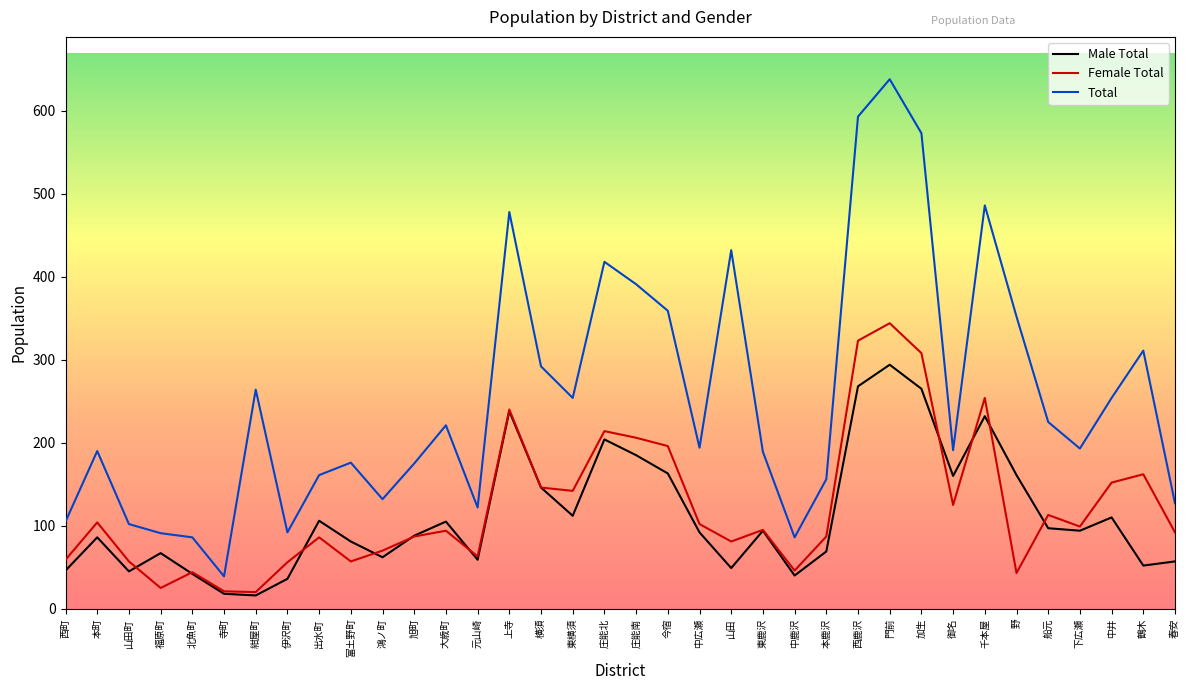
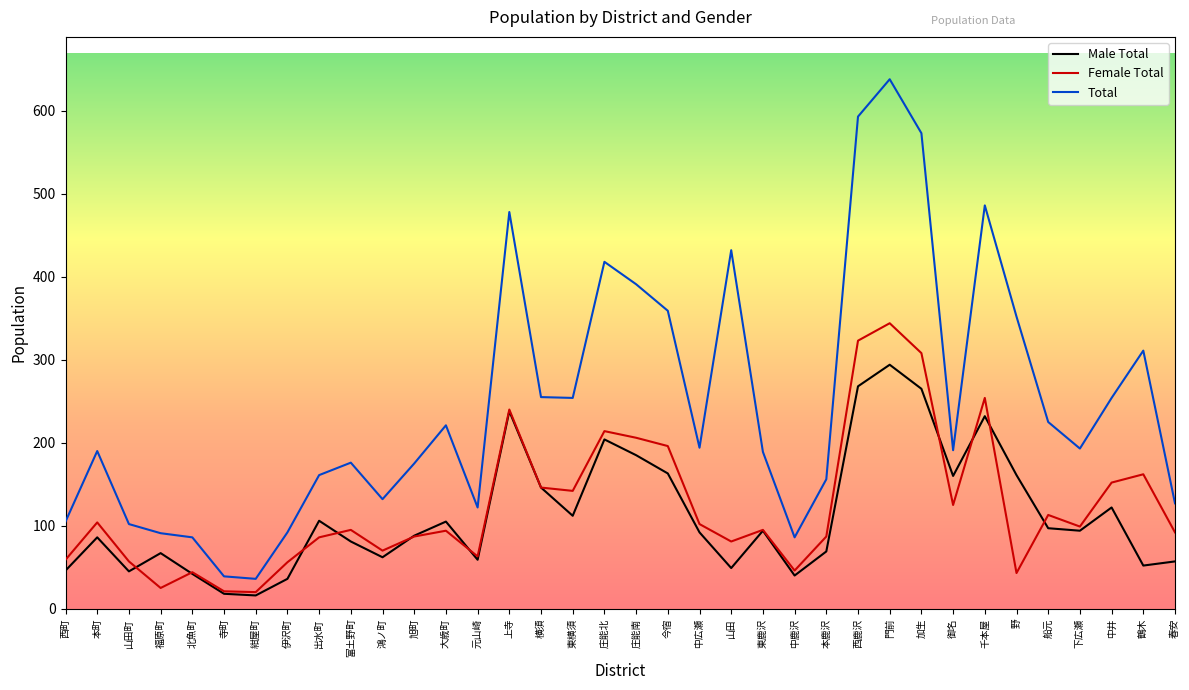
  {
    "Male Total": {
      "西町": 50,
      "本町": 90,
      "山田町": 50,
      "福原町": 70,
      "紺屋町": 20,
      "伊沢町": 40,
      "出水町": 110,
      "富土野町": 80,
      "鴻ノ町": 60,
      "大歳町": 110,
      "元山崎": 60,
      "東横須": 110,
      "庄能北": 200,
      "庄能南": 190,
      "今宿": 160,
      "中広瀬": 90,
      "山田": 50,
      "中鹿沢": 40,
      "本鹿沢": 70,
      "西鹿沢": 270,
      "門前": 290,
      "加生": 270,
      "御名": 160,
      "千本屋": 230,
      "野": 160,
      "船元": 100,
      "下広瀬": 90,
-     "中井": 110,
+     "中井": 120,
      "鶴木": 50,
      "春安": 60
    },
    "Female Total": {
      "西町": 60,
      "本町": 100,
      "山田町": 60,
      "福原町": 30,
      "紺屋町": 20,
      "伊沢町": 60,
      "出水町": 90,
-     "富土野町": 60,
+     "富土野町": 100,
      "鴻ノ町": 70,
      "大歳町": 90,
      "元山崎": 60,
      "東横須": 140,
      "庄能北": 210,
      "庄能南": 210,
      "今宿": 200,
      "中広瀬": 100,
      "山田": 80,
      "中鹿沢": 50,
      "本鹿沢": 90,
      "西鹿沢": 320,
      "門前": 340,
      "加生": 310,
      "御名": 130,
      "千本屋": 250,
      "野": 40,
      "船元": 110,
      "下広瀬": 100,
      "中井": 150,
      "鶴木": 160,
      "春安": 90
    },
    "Total": {
      "西町": 110,
      "本町": 190,
      "山田町": 100,
      "福原町": 90,
      "北魚町": 90,
      "寺町": 40,
-     "紺屋町": 260,
+     "紺屋町": 40,
      "伊沢町": 90,
      "出水町": 160,
      "富土野町": 180,
      "鴻ノ町": 130,
      "旭町": 180,
      "大歳町": 220,
      "元山崎": 120,
      "上寺": 480,
-     "横須": 290,
+     "横須": 260,
      "東横須": 250,
      "庄能北": 420,
      "庄能南": 390,
      "今宿": 360,
      "中広瀬": 190,
      "山田": 430,
      "東鹿沢": 190,
      "中鹿沢": 90,
      "本鹿沢": 160,
      "西鹿沢": 590,
      "門前": 640,
      "加生": 570,
      "御名": 190,
      "千本屋": 490,
      "野": 350,
      "船元": 230,
      "下広瀬": 190,
      "中井": 250,
      "鶴木": 310,
      "春安": 130
    }
  }
